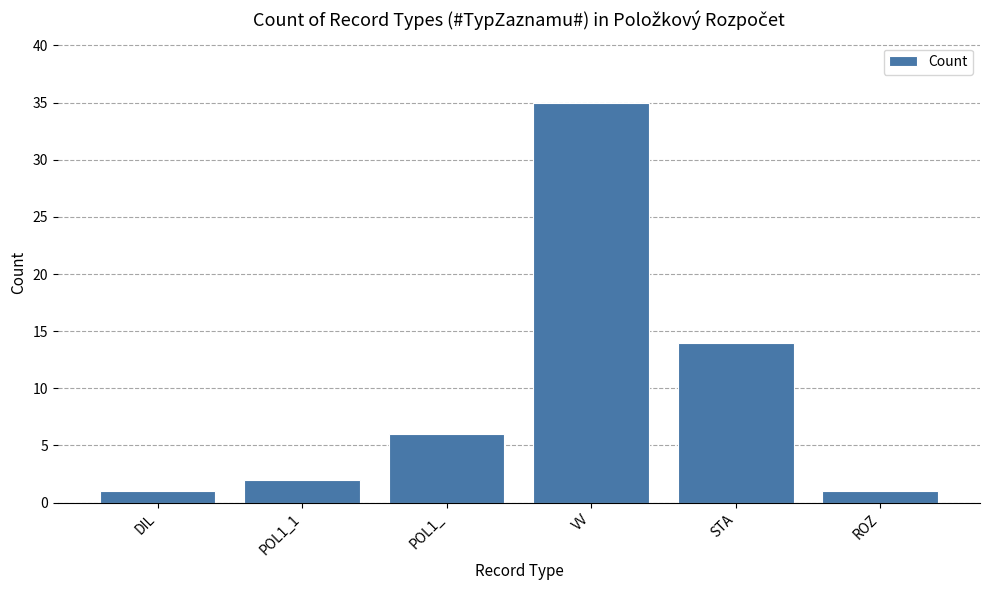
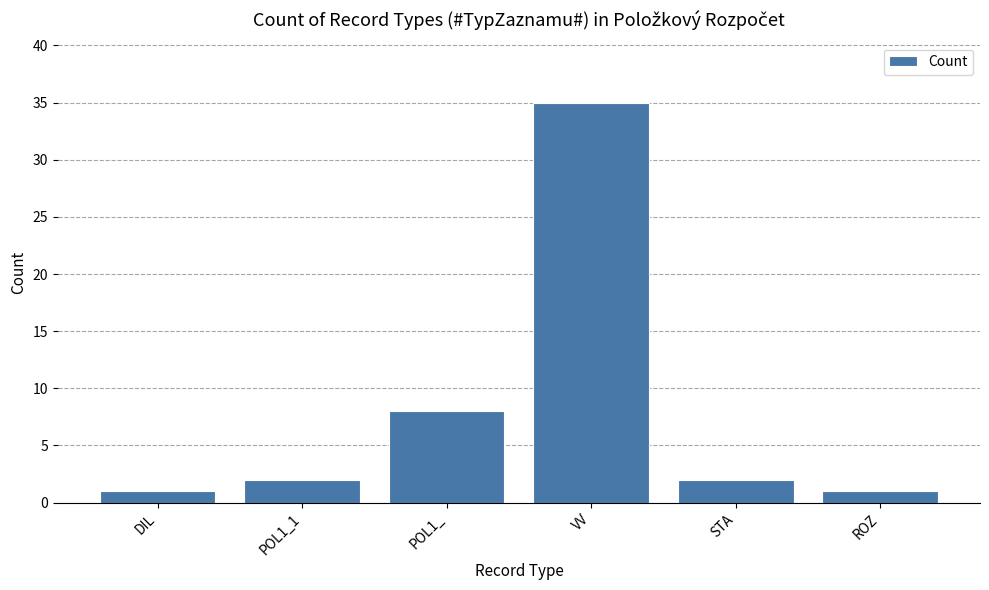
  {
    "DIL": 1,
    "POL1_1": 2,
-   "POL1_": 6,
+   "POL1_": 8,
    "VV": 35,
-   "STA": 14,
+   "STA": 2,
    "ROZ": 1
  }
